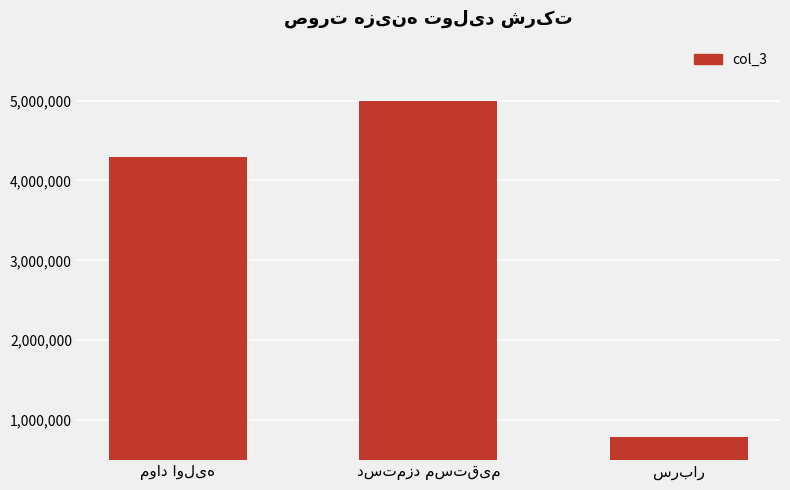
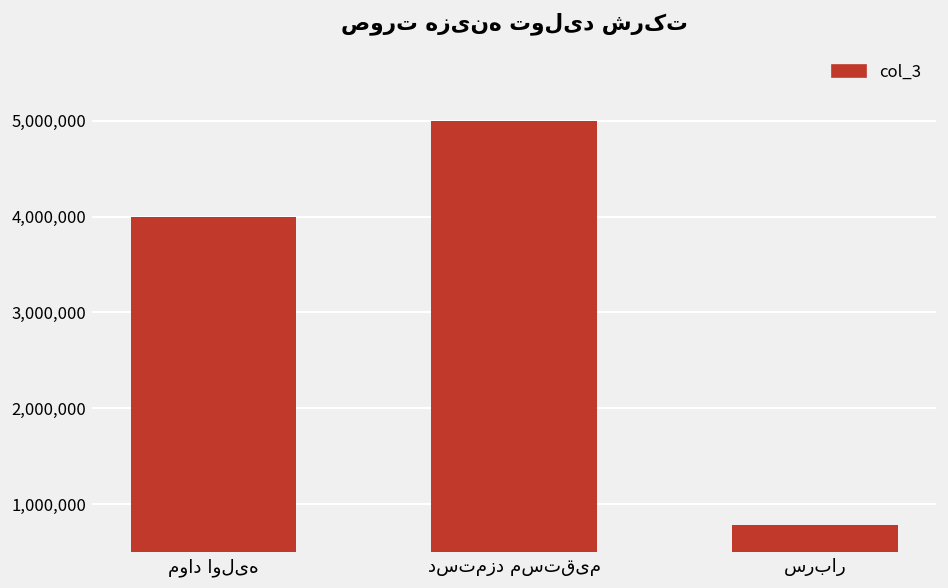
  {
-   "مواد اولیه": "4,300,000",
+   "مواد اولیه": "4,000,000",
    "دستمزد مستقیم": "5,000,000",
    "سربار": "800,000"
  }
